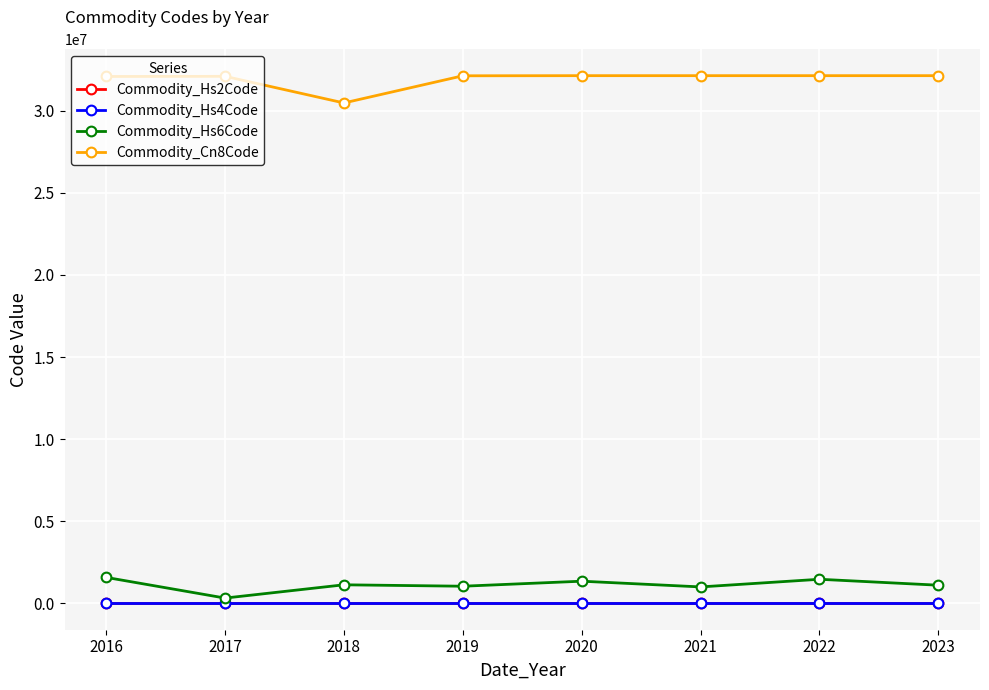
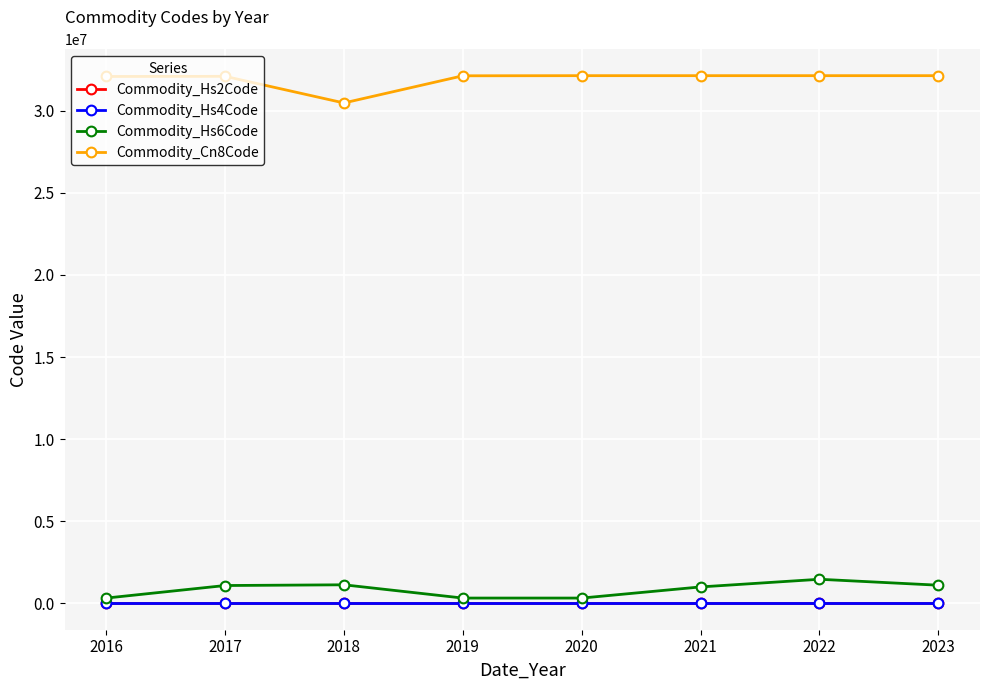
  {
    "Commodity_Hs4Code": {
      "2016": 0,
      "2017": 0,
      "2018": 0,
      "2019": 0,
      "2020": 0,
      "2021": 0,
      "2022": 0,
      "2023": 0
    },
    "Commodity_Hs6Code": {
-     "2016": 1600000,
-     "2017": 300000,
+     "2016": 300000,
+     "2017": 1100000,
      "2018": 1100000,
-     "2019": 1000000,
-     "2020": 1300000,
+     "2019": 300000,
+     "2020": 300000,
      "2021": 1000000,
      "2022": 1500000,
      "2023": 1100000
    },
    "Commodity_Cn8Code": {
      "2018": 30500000,
      "2019": 32100000,
      "2020": 32100000,
      "2021": 32100000,
      "2022": 32100000,
      "2023": 32100000
    }
  }
